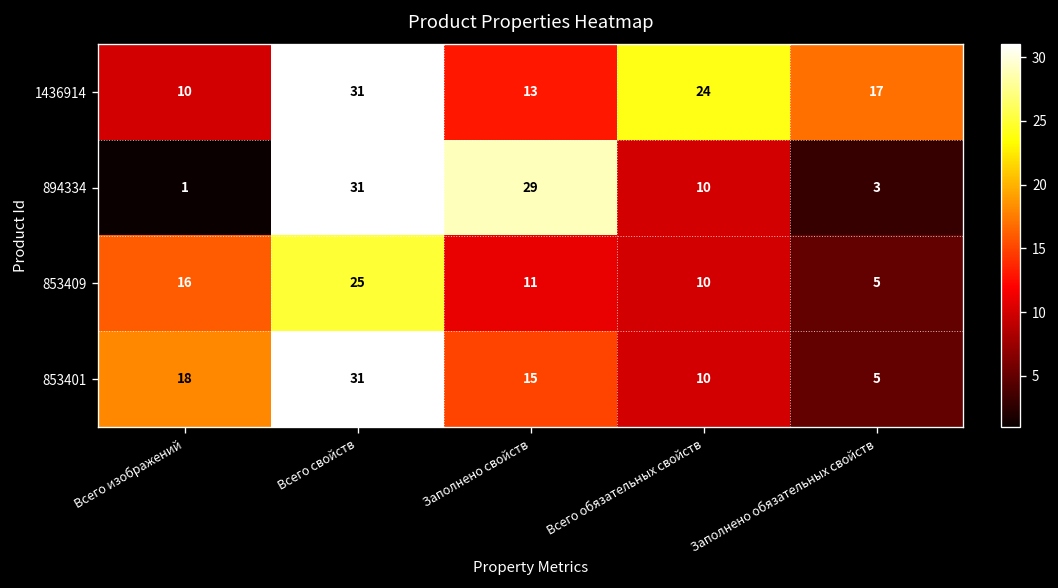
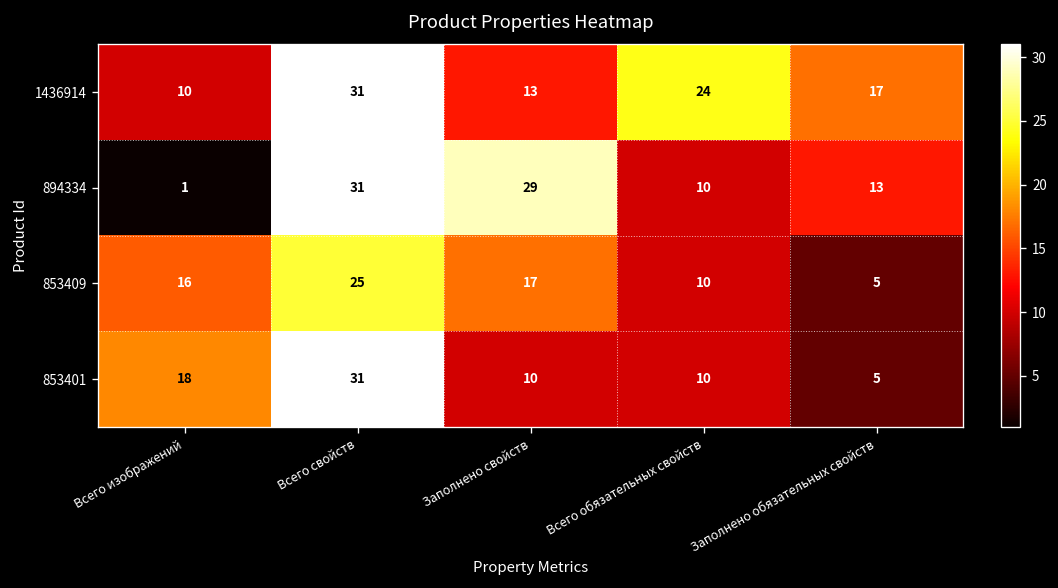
  {
    "1436914": {
      "Всего изображений": 10,
      "Всего свойств": 31,
      "Заполнено свойств": 13,
      "Всего обязательных свойств": 24,
      "Заполнено обязательных свойств": 17
    },
    "894334": {
      "Всего изображений": 1,
      "Всего свойств": 31,
      "Заполнено свойств": 29,
      "Всего обязательных свойств": 10,
-     "Заполнено обязательных свойств": 3
+     "Заполнено обязательных свойств": 13
    },
    "853409": {
      "Всего изображений": 16,
      "Всего свойств": 25,
-     "Заполнено свойств": 11,
+     "Заполнено свойств": 17,
      "Всего обязательных свойств": 10,
      "Заполнено обязательных свойств": 5
    },
    "853401": {
      "Всего изображений": 18,
      "Всего свойств": 31,
-     "Заполнено свойств": 15,
+     "Заполнено свойств": 10,
      "Всего обязательных свойств": 10,
      "Заполнено обязательных свойств": 5
    }
  }
